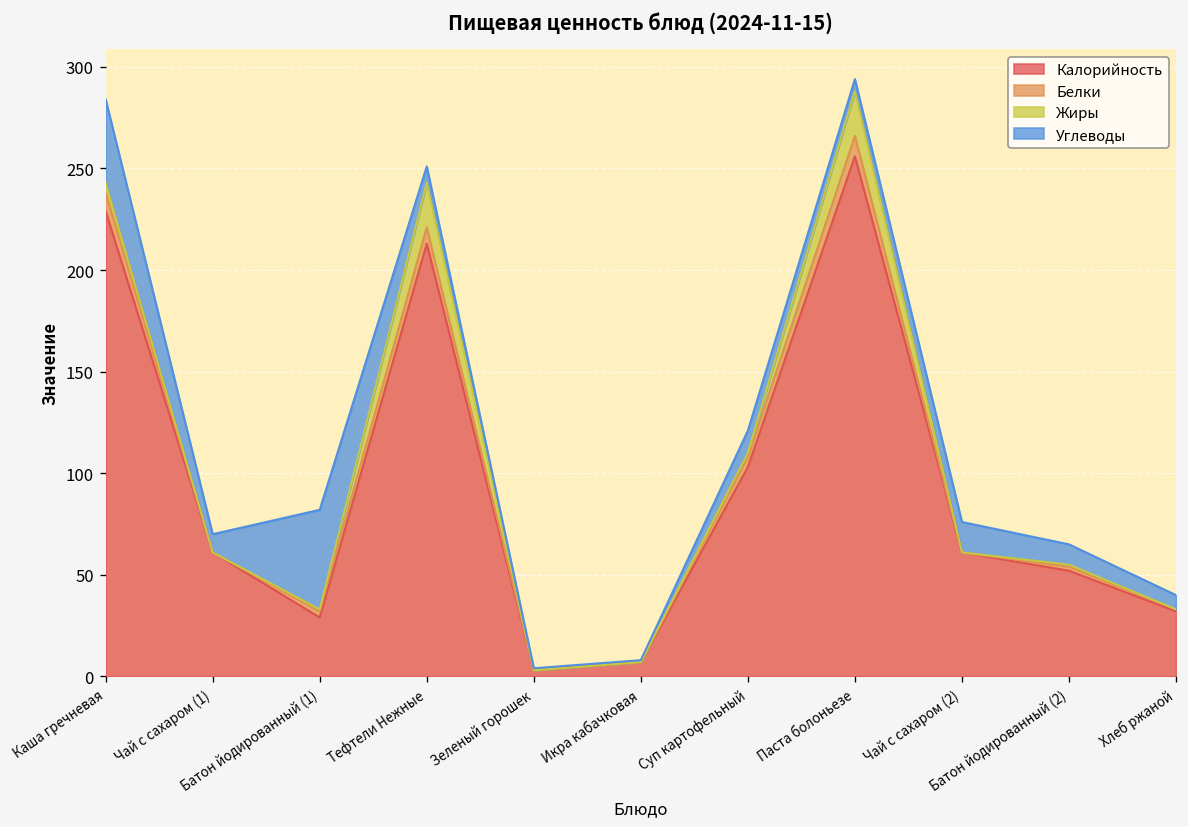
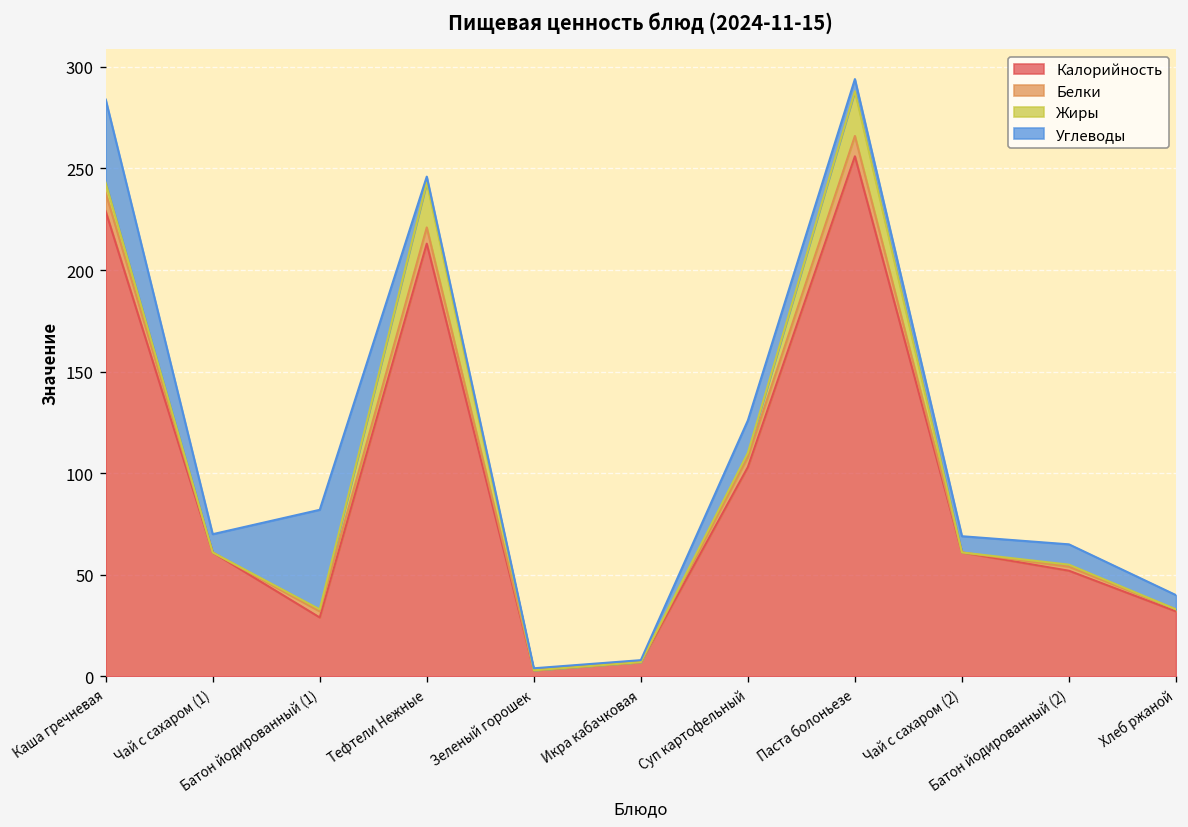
  {
    "Калорийность": {
      "Каша гречневая": 229,
      "Батон йодированный (1)": 29,
      "Тефтели Нежные": 213,
      "Суп картофельный": 103,
      "Паста болоньезе": 256,
      "Батон йодированный (2)": 52
    },
    "Белки": {
      "Каша гречневая": 9,
      "Тефтели Нежные": 8,
      "Суп картофельный": 5,
      "Паста болоньезе": 10
    },
    "Жиры": {
      "Каша гречневая": 5,
      "Тефтели Нежные": 22,
      "Суп картофельный": 2,
      "Паста болоньезе": 22
    },
    "Углеводы": {
      "Каша гречневая": 41,
      "Чай с сахаром (1)": 9,
      "Батон йодированный (1)": 49,
-     "Тефтели Нежные": 8,
-     "Суп картофельный": 11,
+     "Тефтели Нежные": 3,
+     "Суп картофельный": 16,
      "Паста болоньезе": 6,
-     "Чай с сахаром (2)": 15,
+     "Чай с сахаром (2)": 8,
      "Батон йодированный (2)": 10,
      "Хлеб ржаной": 7
    }
  }
